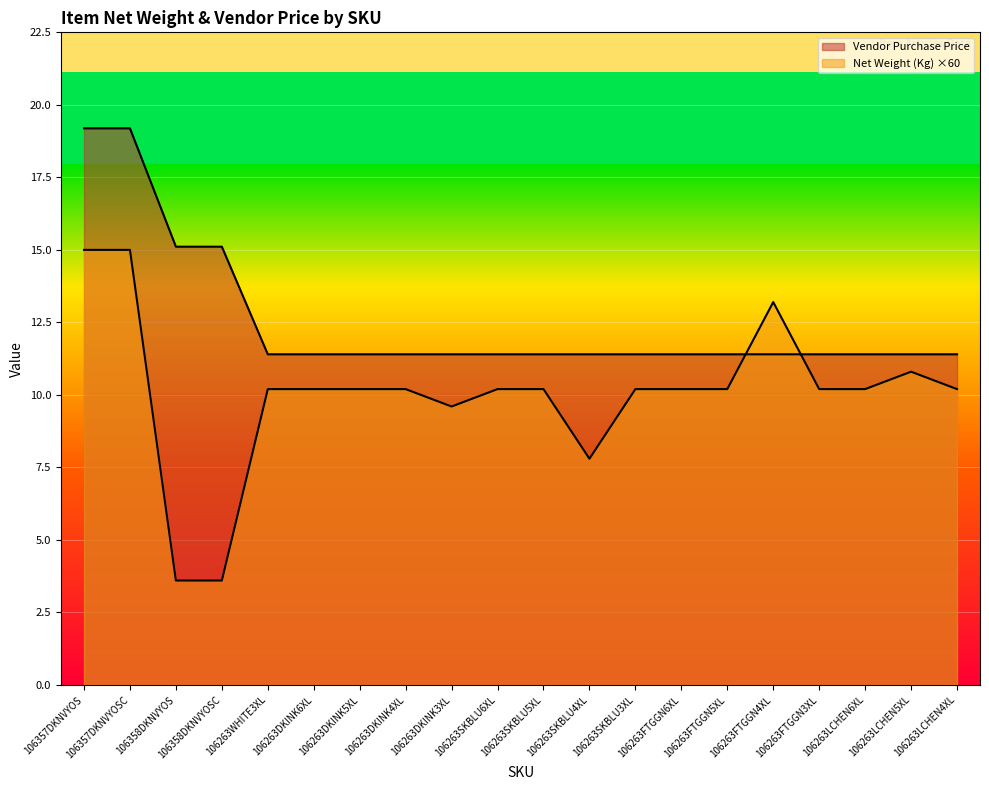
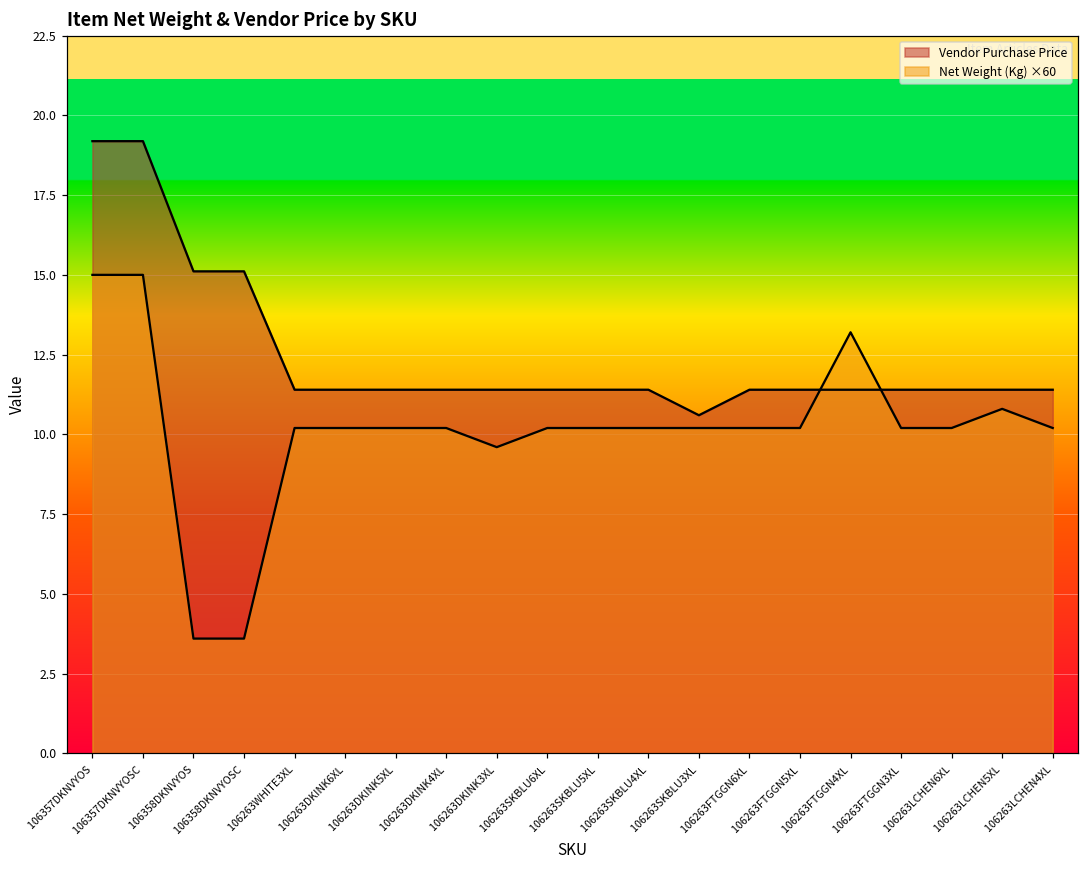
  {
    "Vendor Purchase Price": {
      "106357DKNVYOS": 19.2,
      "106357DKNVYOSC": 19.2,
      "106358DKNVYOS": 15.1,
      "106358DKNVYOSC": 15.1,
      "106263WHITE3XL": 11.4,
      "106263DKINK6XL": 11.4,
      "106263DKINK5XL": 11.4,
      "106263DKINK4XL": 11.4,
      "106263DKINK3XL": 11.4,
      "106263SKBLU6XL": 11.4,
      "106263SKBLU5XL": 11.4,
      "106263SKBLU4XL": 11.4,
-     "106263SKBLU3XL": 11.4,
+     "106263SKBLU3XL": 10.6,
      "106263FTGGN6XL": 11.4,
      "106263FTGGN5XL": 11.4,
      "106263FTGGN4XL": 11.4,
      "106263FTGGN3XL": 11.4,
      "106263LCHEN6XL": 11.4,
      "106263LCHEN5XL": 11.4,
      "106263LCHEN4XL": 11.4
    },
    "Net Weight (Kg) ×60": {
      "106357DKNVYOS": 15.0,
      "106357DKNVYOSC": 15.0,
      "106358DKNVYOS": 3.6,
      "106358DKNVYOSC": 3.6,
      "106263WHITE3XL": 10.2,
      "106263DKINK6XL": 10.2,
      "106263DKINK5XL": 10.2,
      "106263DKINK4XL": 10.2,
      "106263DKINK3XL": 9.6,
      "106263SKBLU6XL": 10.2,
      "106263SKBLU5XL": 10.2,
-     "106263SKBLU4XL": 7.8,
+     "106263SKBLU4XL": 10.2,
      "106263SKBLU3XL": 10.2,
      "106263FTGGN6XL": 10.2,
      "106263FTGGN5XL": 10.2,
      "106263FTGGN4XL": 13.2,
      "106263FTGGN3XL": 10.2,
      "106263LCHEN6XL": 10.2,
      "106263LCHEN5XL": 10.8,
      "106263LCHEN4XL": 10.2
    }
  }
